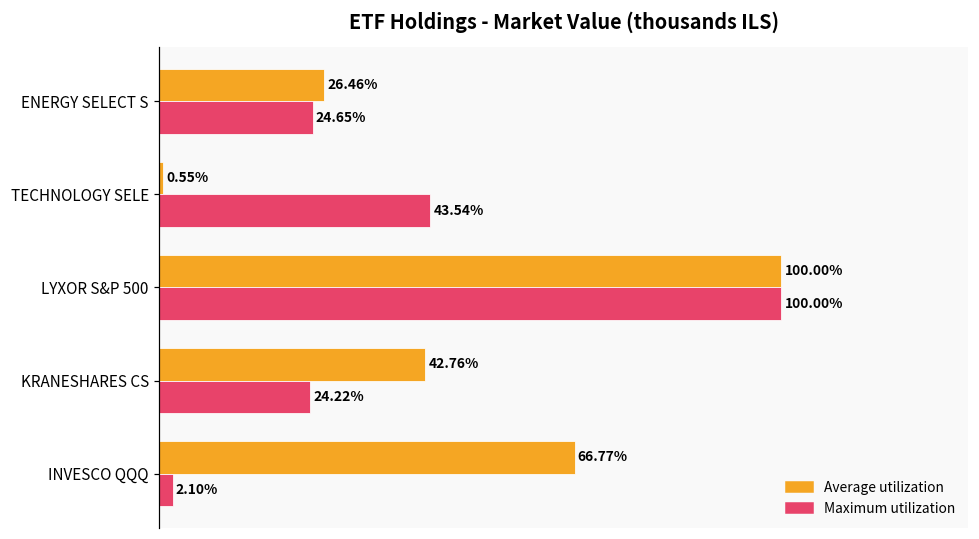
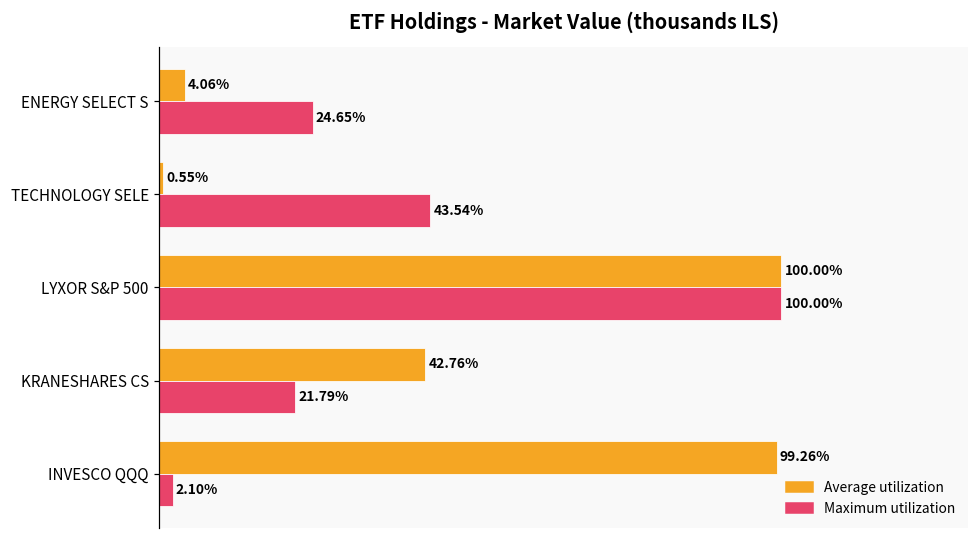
  {
    "Average utilization": {
-     "ENERGY SELECT S": "26.46%",
+     "ENERGY SELECT S": "4.06%",
      "TECHNOLOGY SELE": "0.55%",
      "LYXOR S&P 500": "100.00%",
      "KRANESHARES CS": "42.76%",
-     "INVESCO QQQ": "66.77%"
+     "INVESCO QQQ": "99.26%"
    },
    "Maximum utilization": {
      "ENERGY SELECT S": "24.65%",
      "TECHNOLOGY SELE": "43.54%",
      "LYXOR S&P 500": "100.00%",
-     "KRANESHARES CS": "24.22%",
+     "KRANESHARES CS": "21.79%",
      "INVESCO QQQ": "2.10%"
    }
  }
